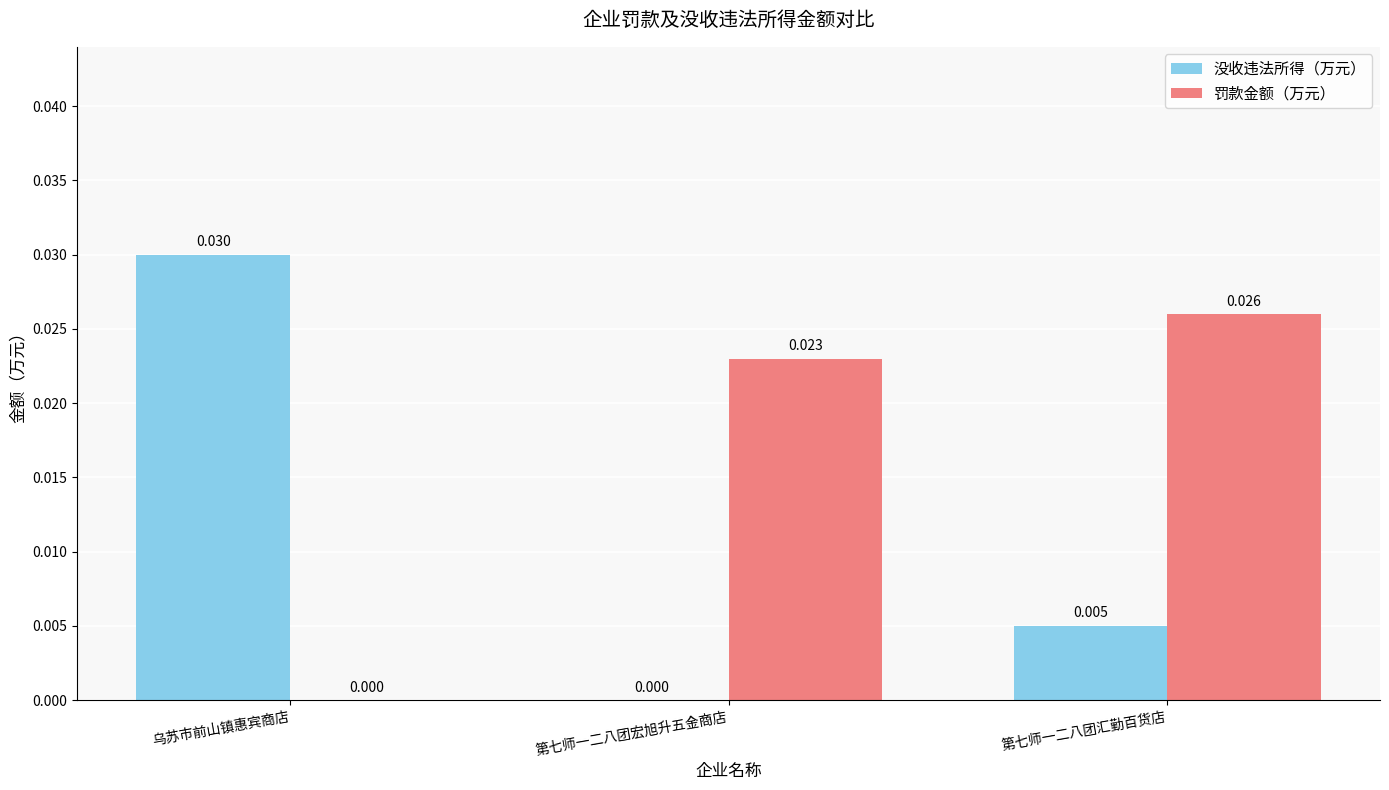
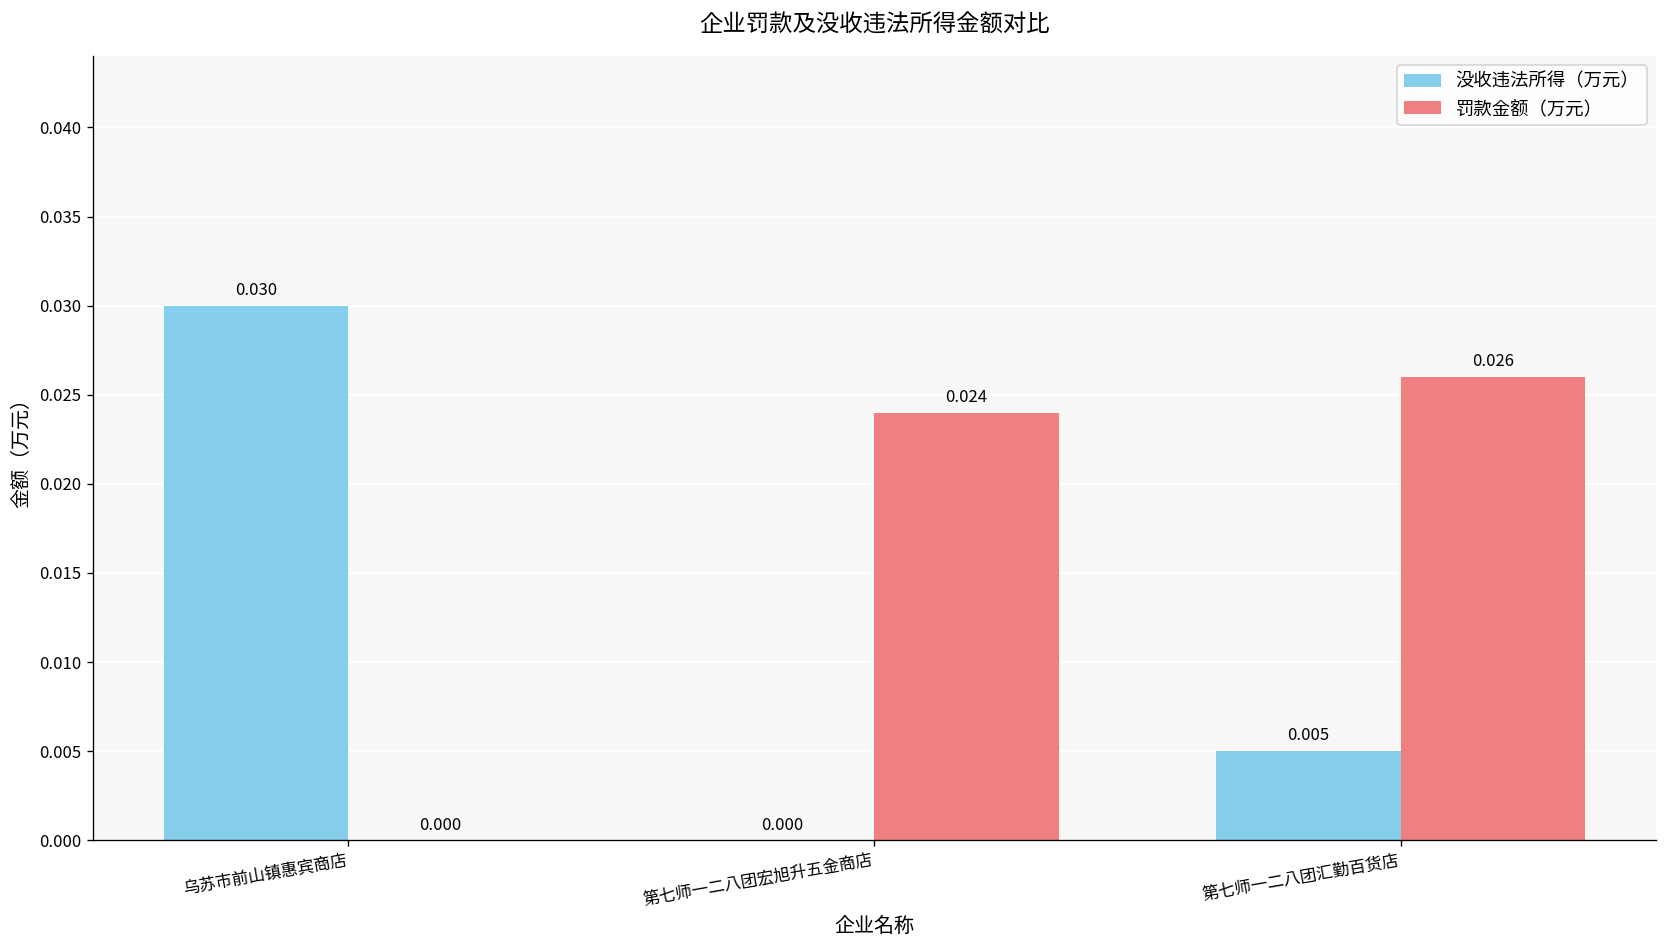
  {
    "没收违法所得（万元）": {
      "乌苏市前山镇惠宾商店": 0.030,
      "第七师一二八团宏旭升五金商店": 0.000,
      "第七师一二八团汇勤百货店": 0.005
    },
    "罚款金额（万元）": {
      "乌苏市前山镇惠宾商店": 0.000,
-     "第七师一二八团宏旭升五金商店": 0.023,
+     "第七师一二八团宏旭升五金商店": 0.024,
      "第七师一二八团汇勤百货店": 0.026
    }
  }
